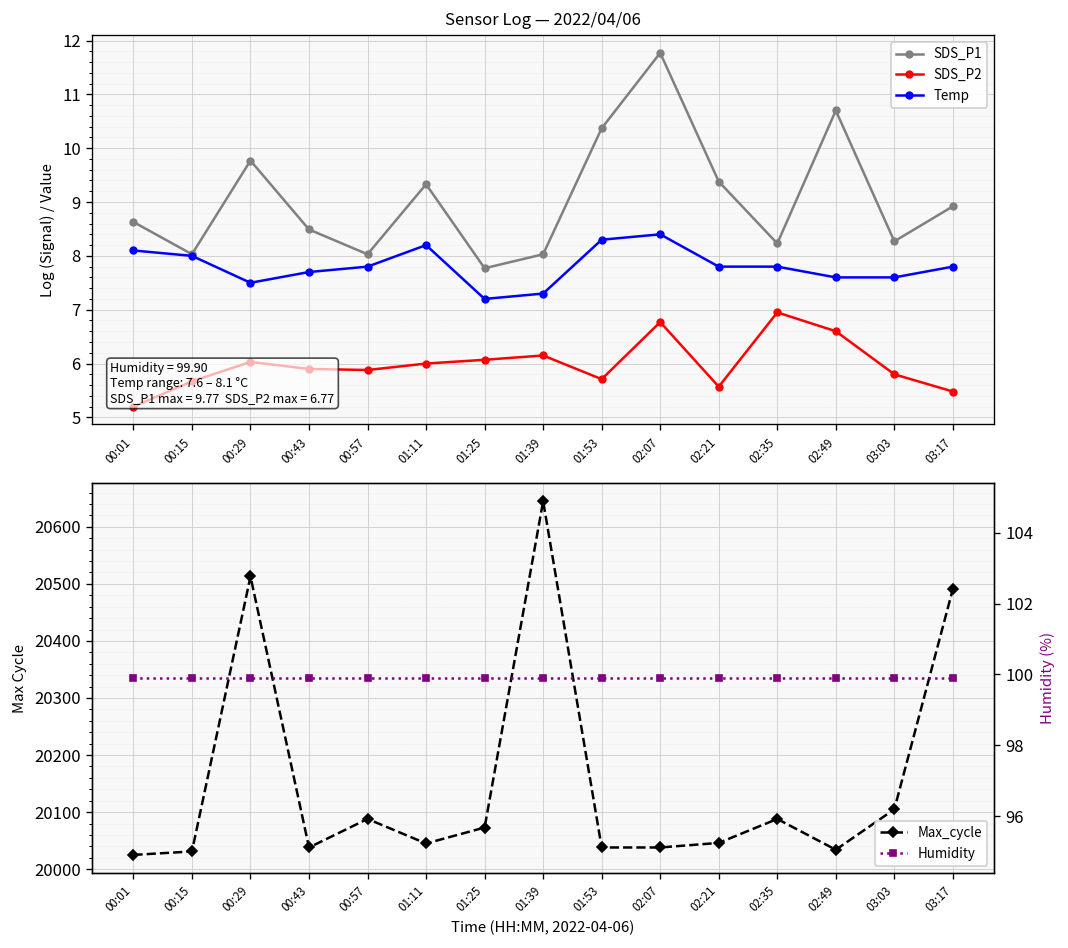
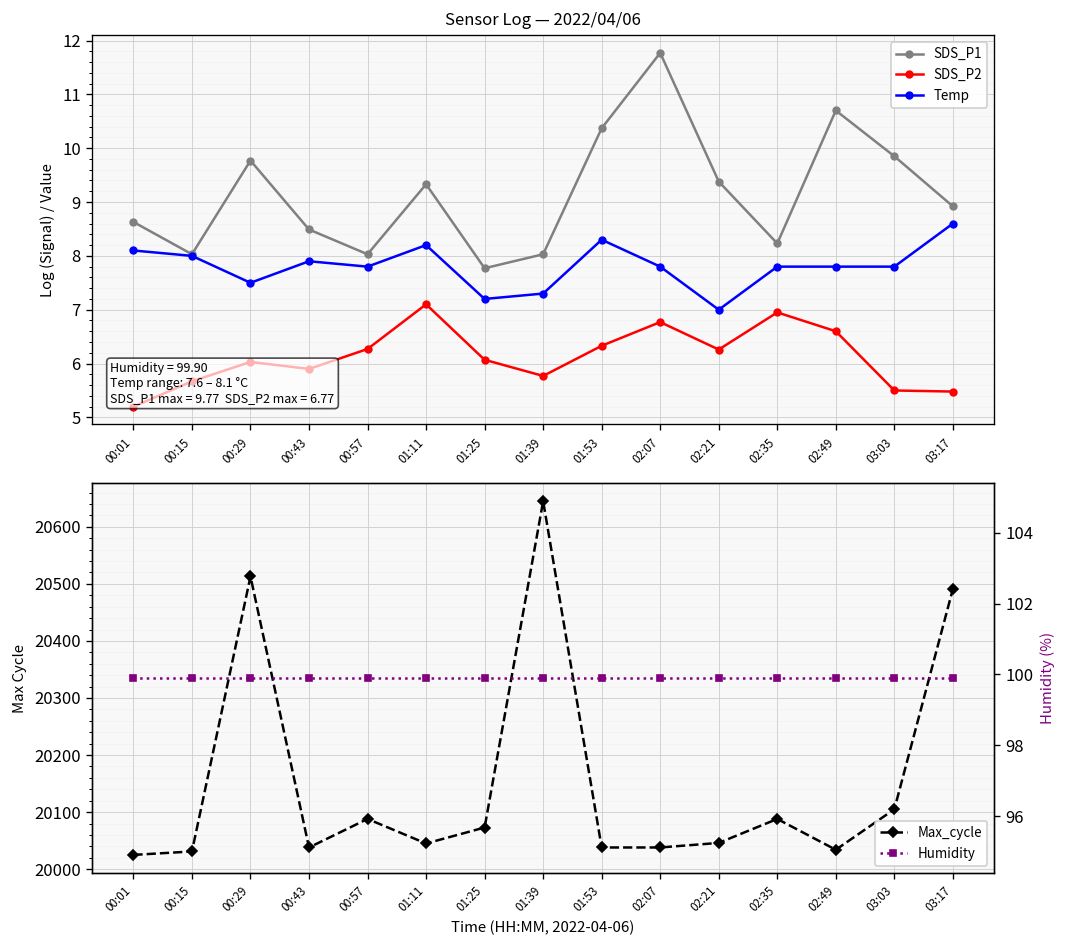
  {
    "Sensor Log — 2022/04/06": {
      "SDS_P1": {
        "00:01": 8.6,
        "00:29": 9.8,
        "00:43": 8.5,
        "00:57": 8.0,
        "01:11": 9.3,
        "01:25": 7.8,
        "01:39": 8.0,
        "01:53": 10.4,
        "02:07": 11.8,
        "02:21": 9.4,
        "02:35": 8.2,
        "02:49": 10.7,
-       "03:03": 8.3,
+       "03:03": 9.9,
        "03:17": 8.9
      },
      "SDS_P2": {
-       "00:57": 5.9,
-       "01:11": 6.0,
+       "00:57": 6.3,
+       "01:11": 7.1,
        "01:25": 6.1,
-       "01:39": 6.2,
-       "01:53": 5.7,
+       "01:39": 5.8,
+       "01:53": 6.3,
        "02:07": 6.8,
-       "02:21": 5.6,
+       "02:21": 6.3,
        "02:35": 7.0,
        "02:49": 6.6,
-       "03:03": 5.8,
+       "03:03": 5.5,
        "03:17": 5.5
      },
      "Temp": {
        "00:01": 8.1,
        "00:29": 7.5,
-       "00:43": 7.7,
+       "00:43": 7.9,
        "00:57": 7.8,
        "01:11": 8.2,
        "01:25": 7.2,
        "01:39": 7.3,
        "01:53": 8.3,
-       "02:07": 8.4,
-       "02:21": 7.8,
+       "02:07": 7.8,
+       "02:21": 7.0,
        "02:35": 7.8,
-       "02:49": 7.6,
-       "03:03": 7.6,
-       "03:17": 7.8
+       "02:49": 7.8,
+       "03:03": 7.8,
+       "03:17": 8.6
      }
    }
  }
